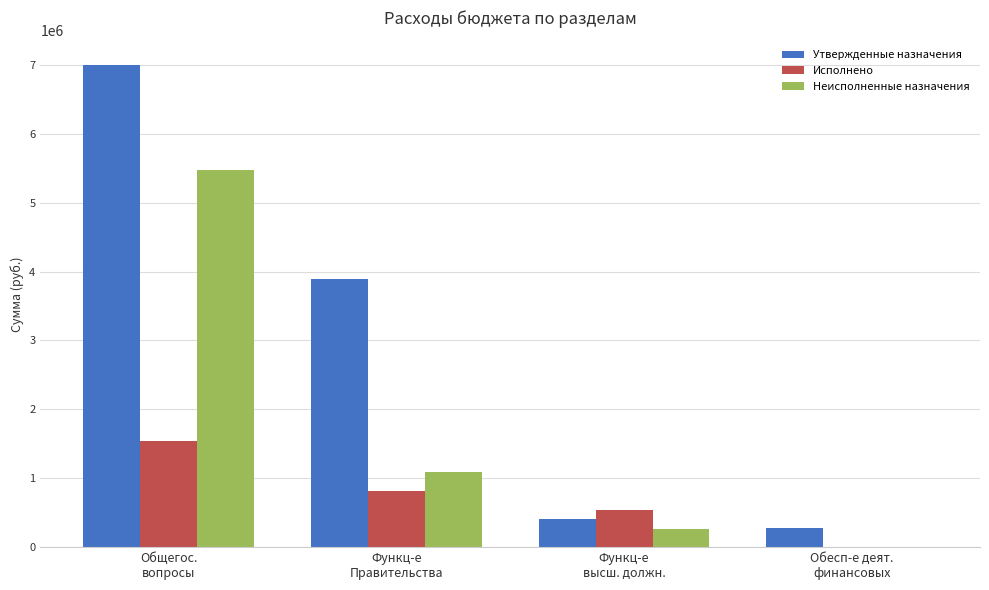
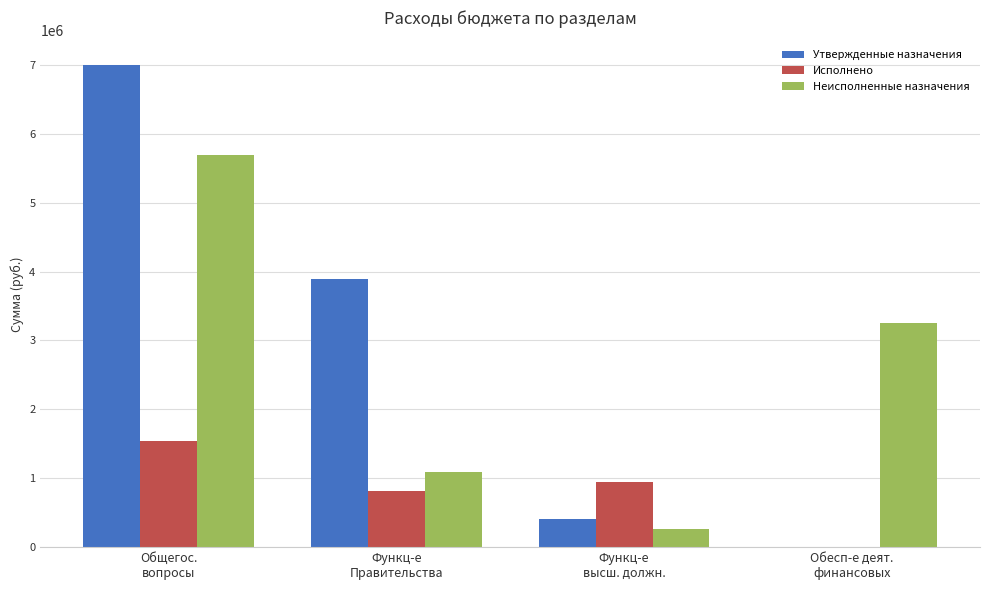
  {
    "Утвержденные назначения": {
      "Общегос. вопросы": 7000000,
      "Функц-е Правительства": 3900000,
      "Функц-е высш. должн.": 400000,
-     "Обесп-е деят. финансовых": 300000
+     "Обесп-е деят. финансовых": 0
    },
    "Исполнено": {
      "Общегос. вопросы": 1500000,
      "Функц-е Правительства": 800000,
-     "Функц-е высш. должн.": 500000
+     "Функц-е высш. должн.": 900000
    },
    "Неисполненные назначения": {
-     "Общегос. вопросы": 5500000,
+     "Общегос. вопросы": 5700000,
      "Функц-е Правительства": 1100000,
      "Функц-е высш. должн.": 300000,
-     "Обесп-е деят. финансовых": 0
+     "Обесп-е деят. финансовых": 3200000
    }
  }
